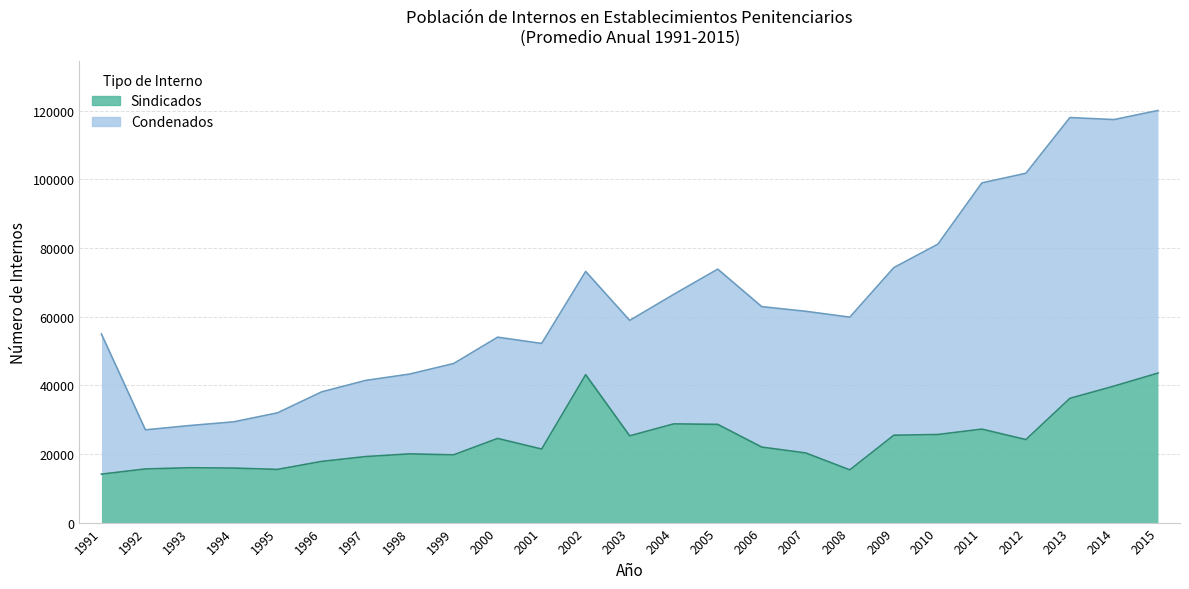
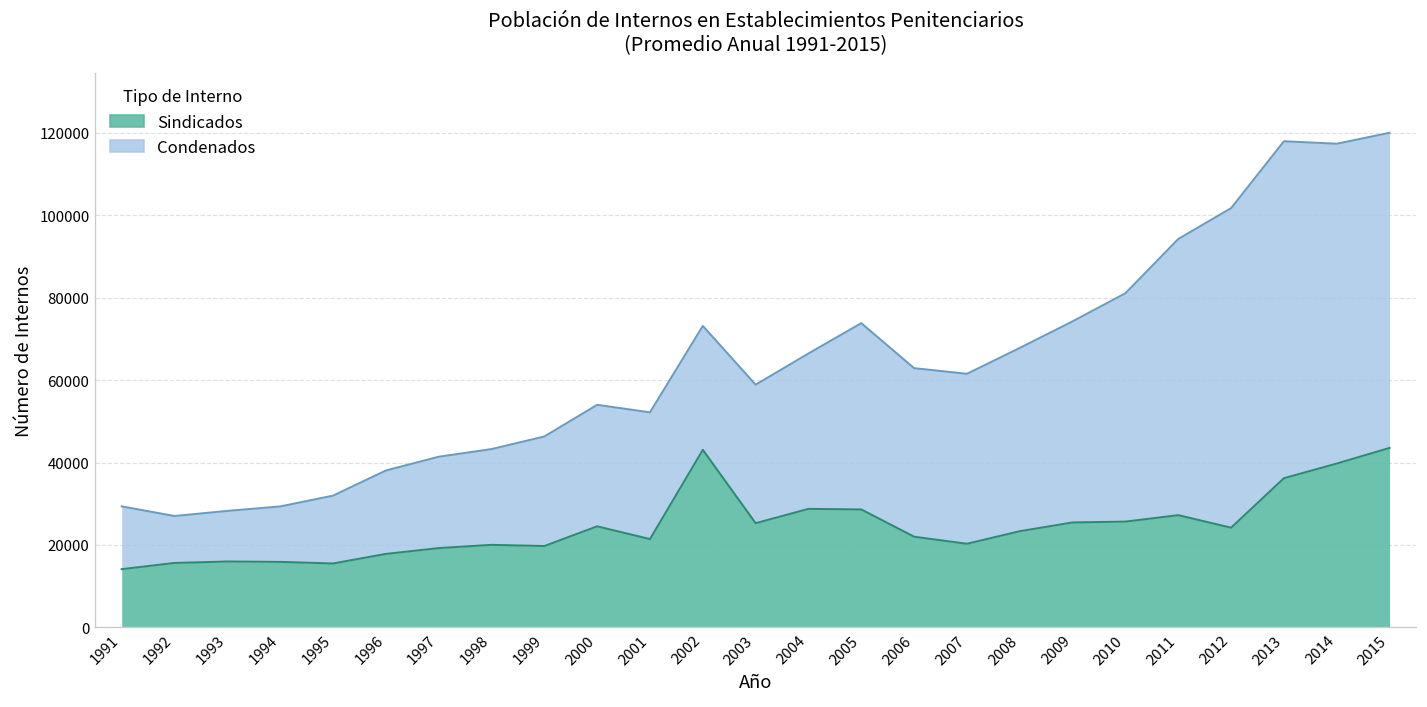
  {
    "Sindicados": {
      "1991": 14000,
      "1992": 16000,
      "1993": 16000,
      "1994": 16000,
      "1995": 15000,
      "1996": 18000,
      "1997": 19000,
      "1998": 20000,
      "1999": 20000,
      "2000": 25000,
      "2001": 21000,
      "2002": 43000,
      "2003": 25000,
      "2004": 29000,
      "2005": 29000,
      "2006": 22000,
      "2007": 20000,
-     "2008": 15000,
+     "2008": 23000,
      "2009": 25000,
      "2010": 26000,
      "2011": 27000,
      "2012": 24000,
      "2013": 36000,
      "2014": 40000,
      "2015": 44000
    },
    "Condenados": {
-     "1991": 41000,
+     "1991": 15000,
      "1992": 11000,
      "1993": 12000,
      "1994": 13000,
      "1995": 16000,
      "1996": 20000,
      "1997": 22000,
      "1998": 23000,
      "1999": 27000,
      "2000": 29000,
      "2001": 31000,
      "2002": 30000,
      "2003": 34000,
      "2004": 38000,
      "2005": 45000,
      "2006": 41000,
      "2007": 41000,
      "2008": 44000,
      "2009": 49000,
      "2010": 55000,
-     "2011": 72000,
+     "2011": 67000,
      "2012": 78000,
      "2013": 82000,
      "2014": 78000,
      "2015": 76000
    }
  }
